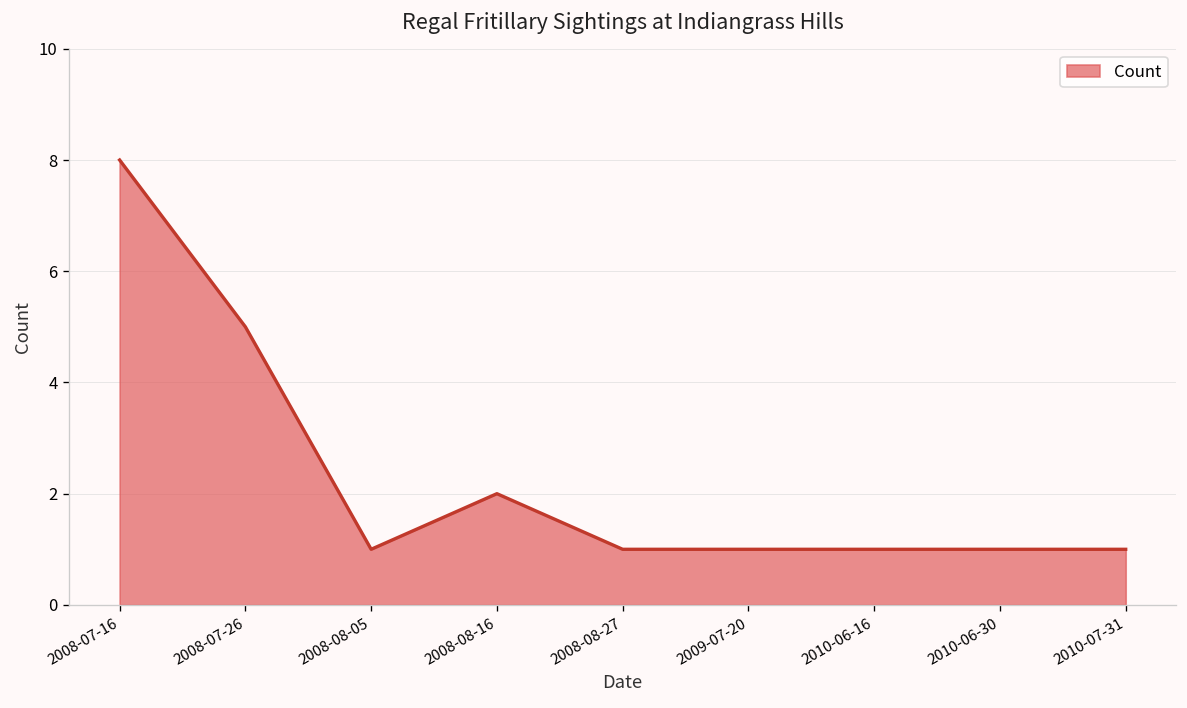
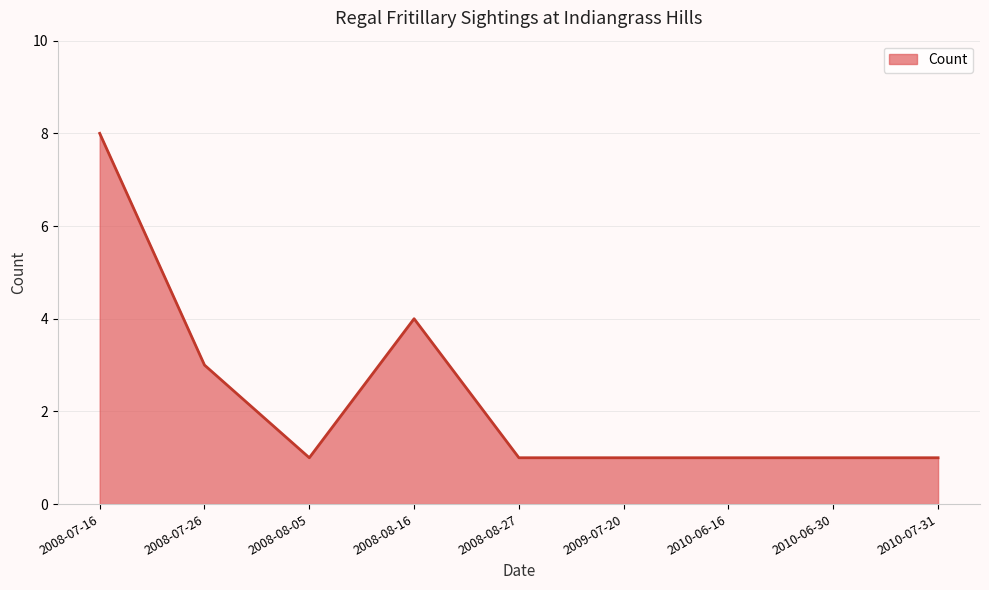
  {
    "2008-07-16": 8,
-   "2008-07-26": 5,
+   "2008-07-26": 3,
    "2008-08-05": 1,
-   "2008-08-16": 2,
+   "2008-08-16": 4,
    "2008-08-27": 1,
    "2009-07-20": 1,
    "2010-06-16": 1,
    "2010-06-30": 1,
    "2010-07-31": 1
  }
